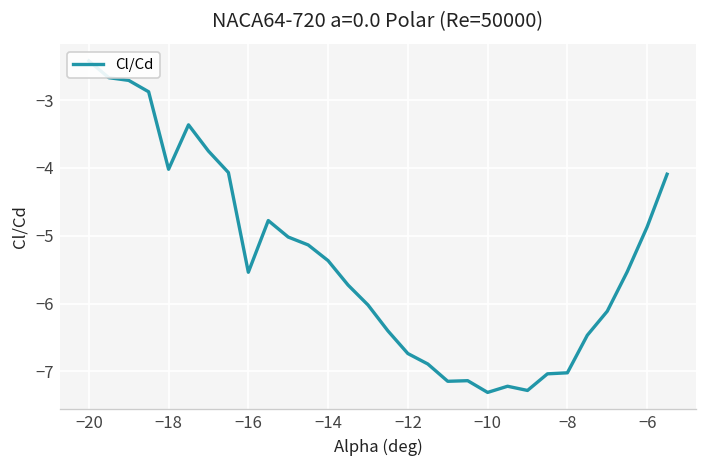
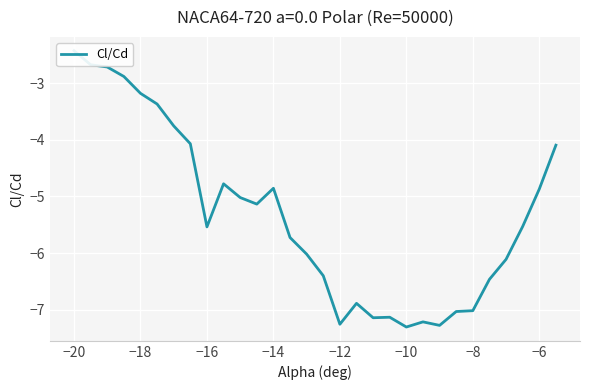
  {
-   "−18": -4.0,
+   "−18": -3.2,
    "−16": -5.5,
-   "−14": -5.4,
-   "−12": -6.7,
+   "−14": -4.9,
+   "−12": -7.3,
    "−10": -7.3,
    "−8": -7.0,
    "−6": -4.9
  }
